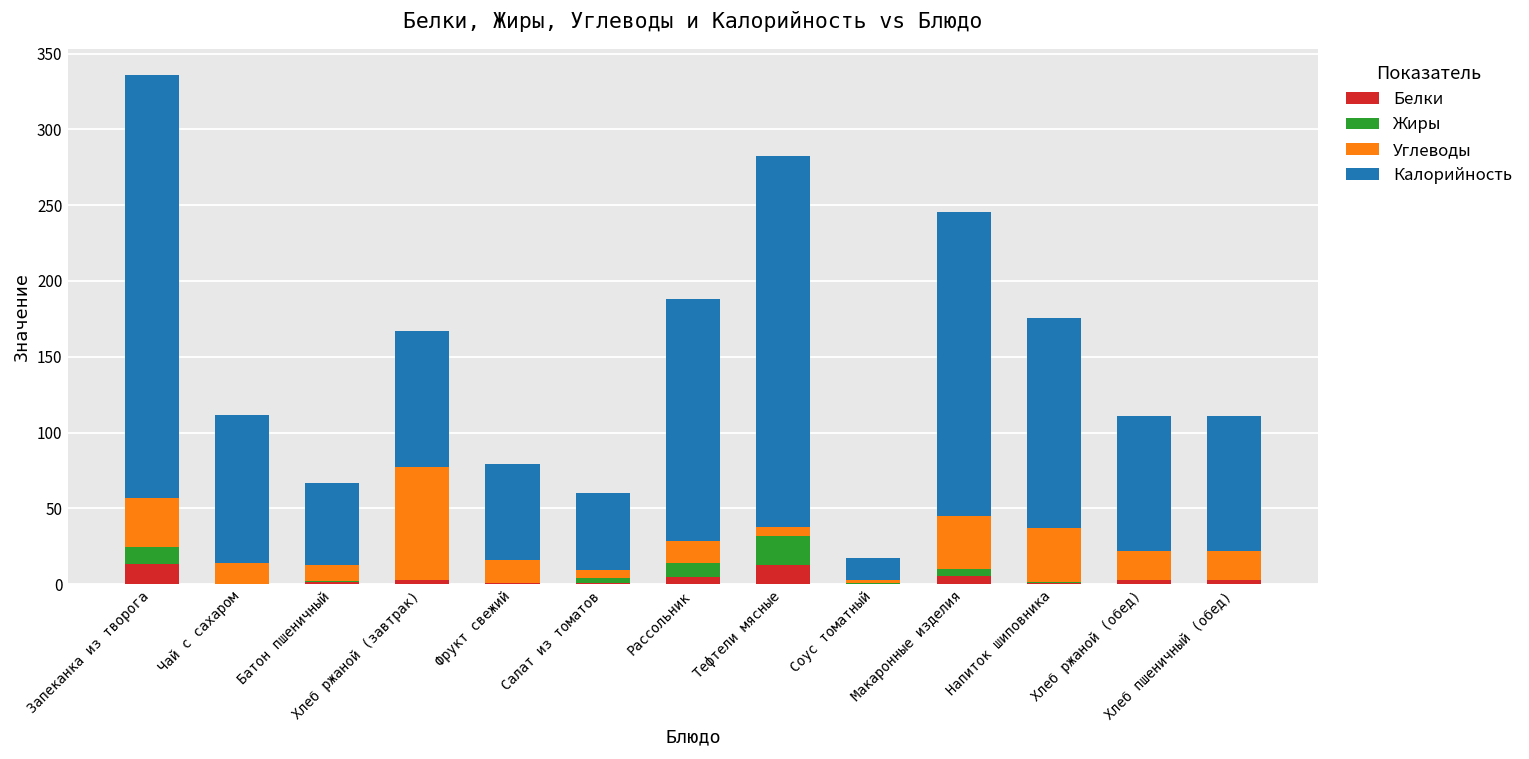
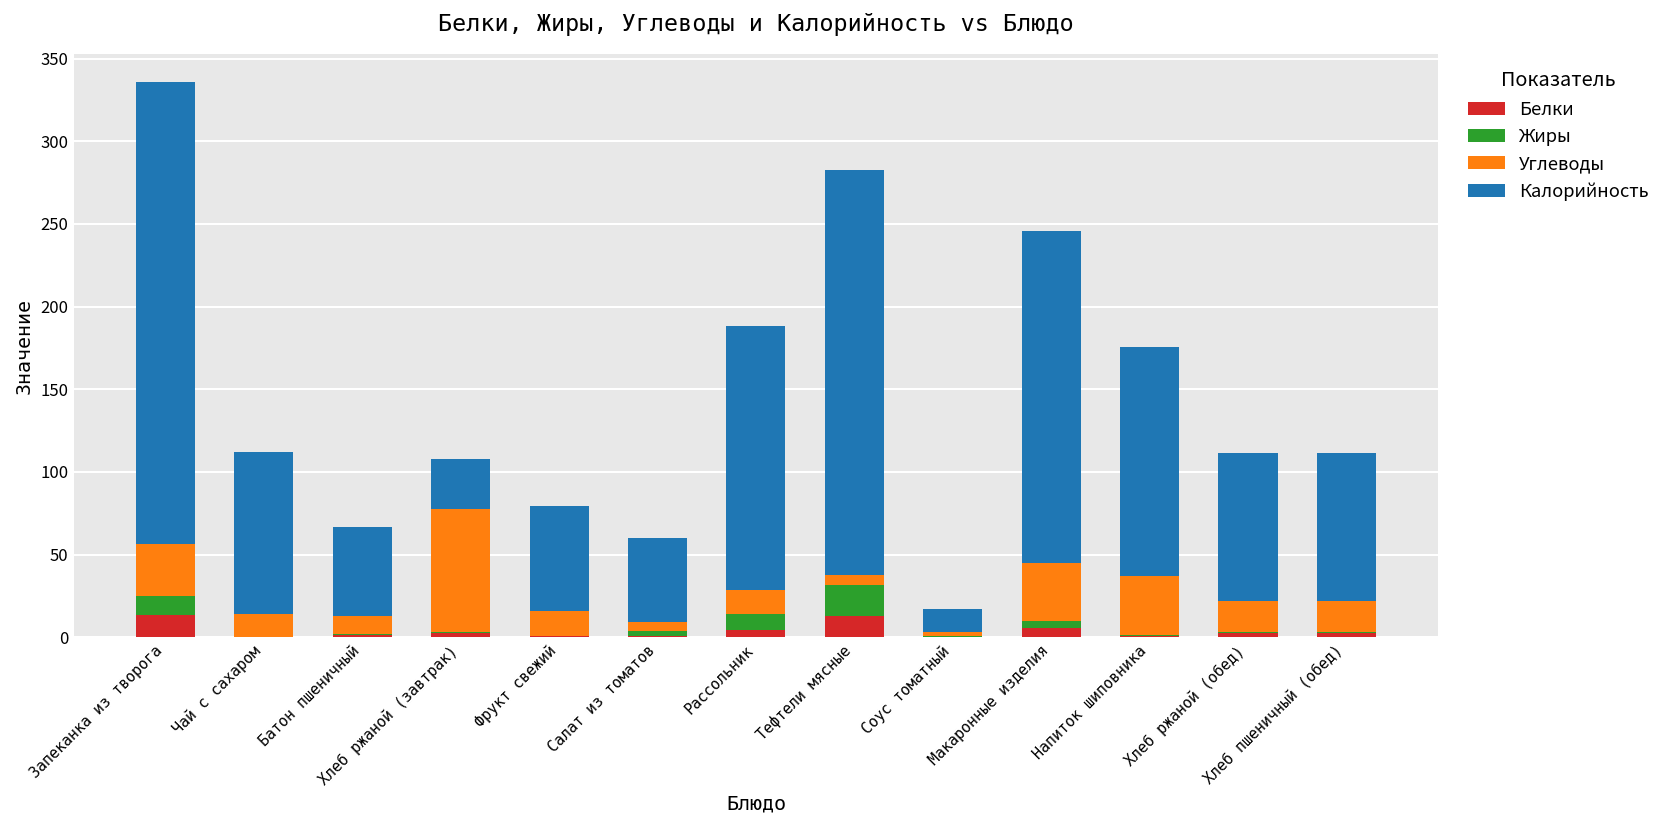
  {
    "Белки": {
      "Запеканка из творога": 13,
      "Хлеб ржаной (завтрак)": 3,
      "Рассольник": 4,
      "Тефтели мясные": 13,
      "Макаронные изделия": 6,
      "Хлеб ржаной (обед)": 3,
      "Хлеб пшеничный (обед)": 3
    },
    "Жиры": {
      "Запеканка из творога": 11,
      "Салат из томатов": 3,
      "Рассольник": 10,
      "Тефтели мясные": 19,
      "Макаронные изделия": 4
    },
    "Углеводы": {
      "Запеканка из творога": 32,
      "Чай с сахаром": 14,
      "Батон пшеничный": 11,
      "Хлеб ржаной (завтрак)": 75,
      "Фрукт свежий": 15,
      "Салат из томатов": 5,
      "Рассольник": 14,
      "Тефтели мясные": 6,
      "Соус томатный": 2,
      "Макаронные изделия": 35,
      "Напиток шиповника": 36,
      "Хлеб ржаной (обед)": 19,
      "Хлеб пшеничный (обед)": 19
    },
    "Калорийность": {
      "Запеканка из творога": 279,
      "Чай с сахаром": 98,
      "Батон пшеничный": 54,
-     "Хлеб ржаной (завтрак)": 90,
+     "Хлеб ржаной (завтрак)": 30,
      "Фрукт свежий": 63,
      "Салат из томатов": 51,
      "Рассольник": 160,
      "Тефтели мясные": 245,
      "Соус томатный": 14,
      "Макаронные изделия": 200,
      "Напиток шиповника": 138,
      "Хлеб ржаной (обед)": 90,
      "Хлеб пшеничный (обед)": 90
    }
  }
